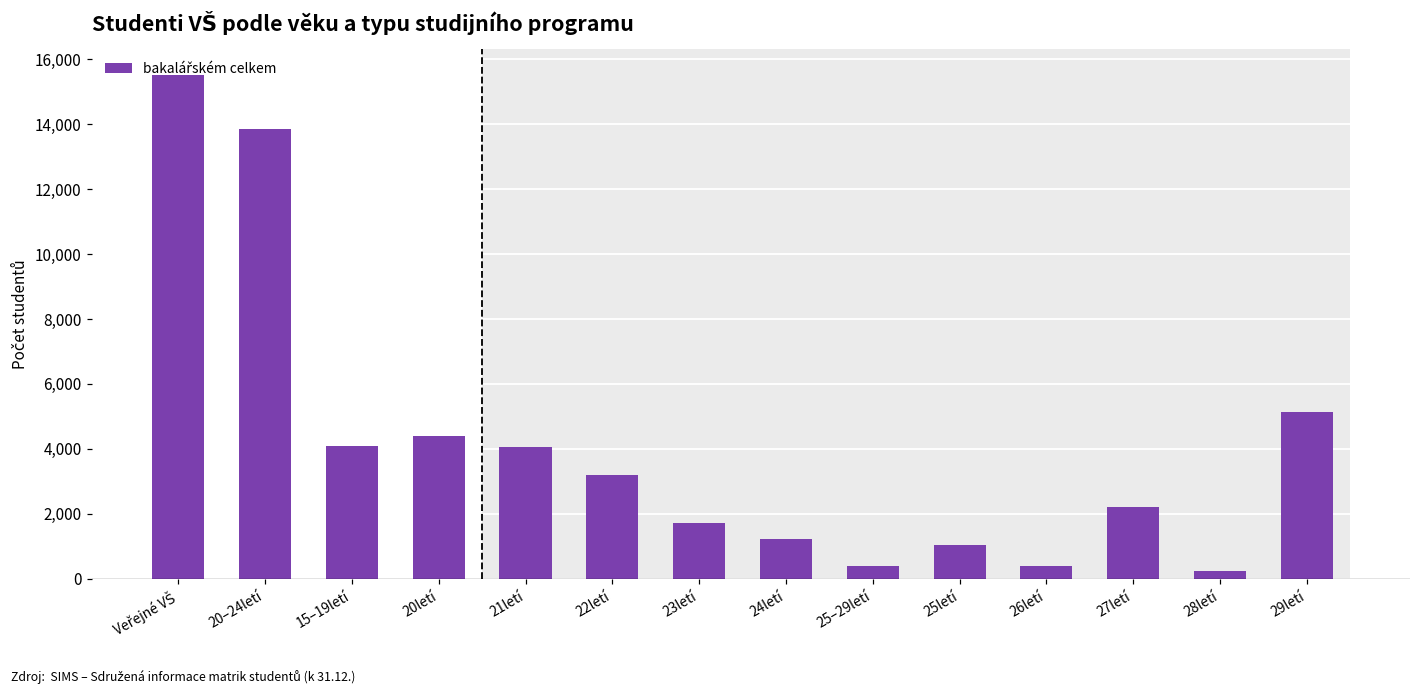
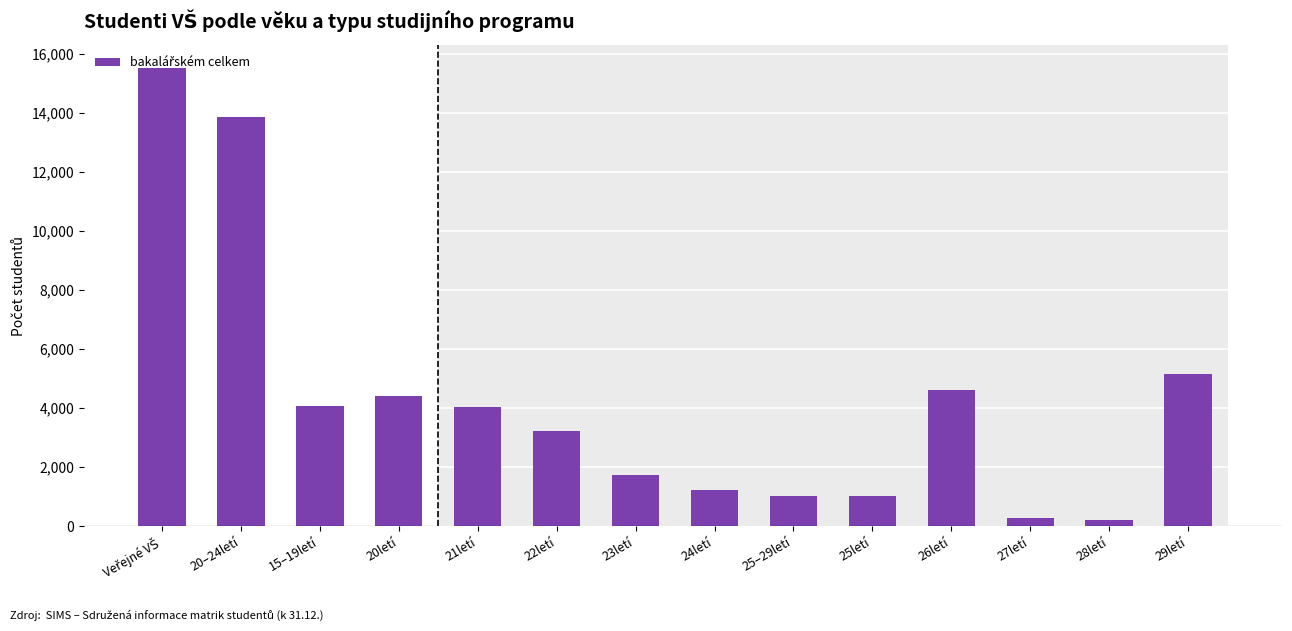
  {
    "Veřejné VŠ": "15,500",
    "20–24letí": "13,800",
    "15–19letí": "4,100",
    "20letí": "4,400",
    "21letí": "4,000",
    "22letí": "3,200",
    "23letí": "1,700",
    "24letí": "1,200",
-   "25–29letí": "400",
+   "25–29letí": "1,000",
    "25letí": "1,000",
-   "26letí": "400",
-   "27letí": "2,200",
+   "26letí": "4,600",
+   "27letí": "300",
    "28letí": "200",
    "29letí": "5,100"
  }
